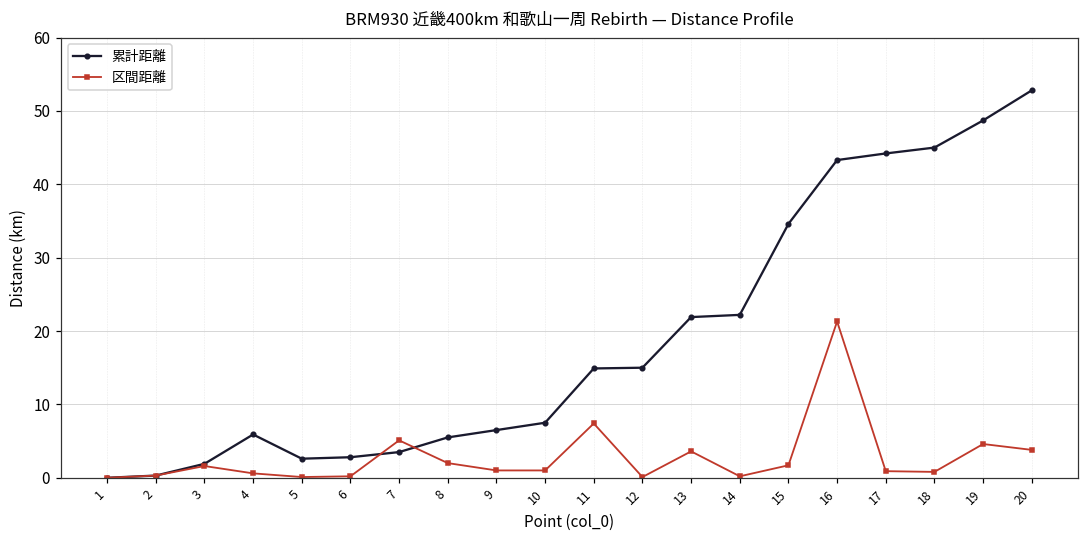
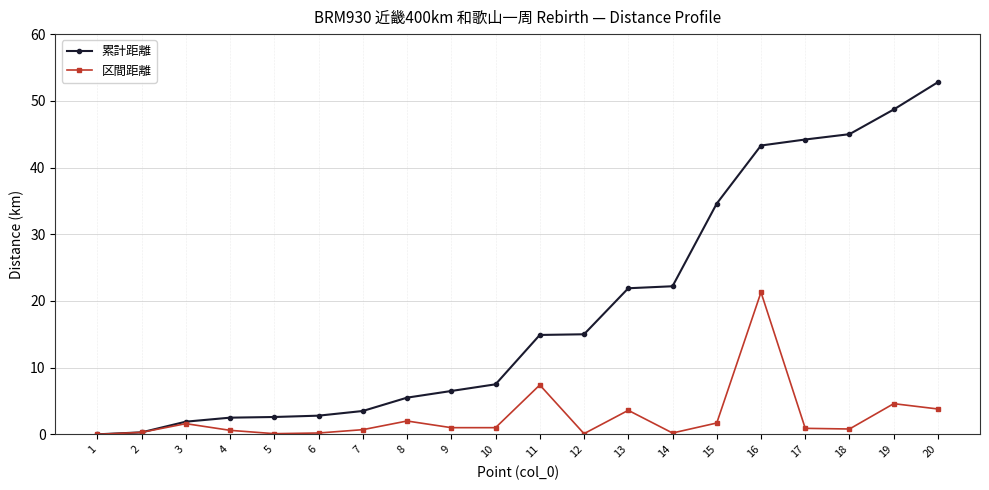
  {
    "累計距離": {
-     "4": 6,
+     "4": 3,
      "5": 3,
      "6": 3,
      "7": 4,
      "8": 6,
      "9": 7,
      "10": 8,
      "11": 15,
      "12": 15,
      "13": 22,
      "14": 22,
      "15": 35,
      "16": 43,
      "17": 44,
      "18": 45,
      "19": 49,
      "20": 53
    },
    "区間距離": {
      "4": 1,
      "5": 0,
      "6": 0,
-     "7": 5,
+     "7": 1,
      "8": 2,
      "9": 1,
      "10": 1,
      "11": 7,
      "12": 0,
      "13": 4,
      "14": 0,
      "15": 2,
      "16": 21,
      "17": 1,
      "18": 1,
      "19": 5,
      "20": 4
    }
  }
